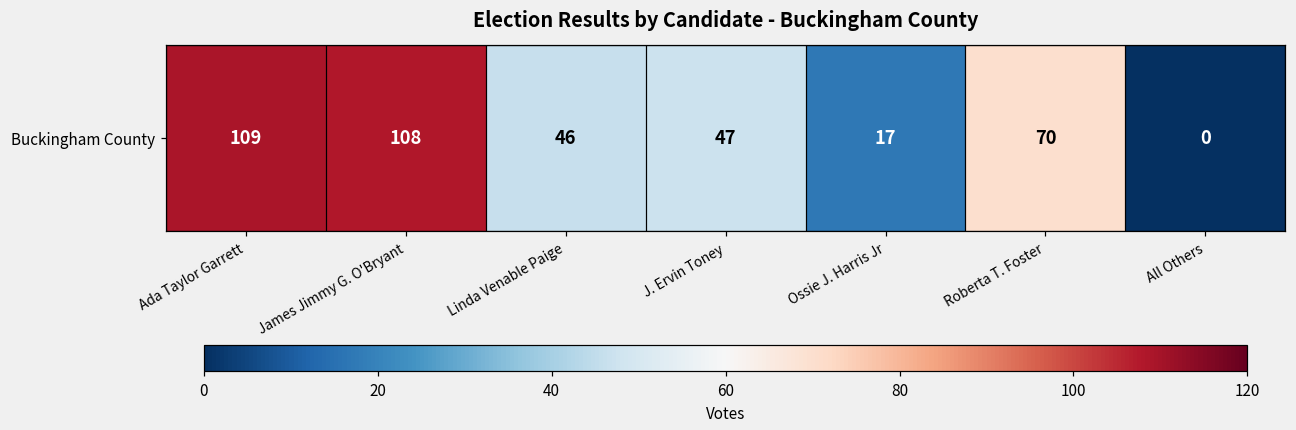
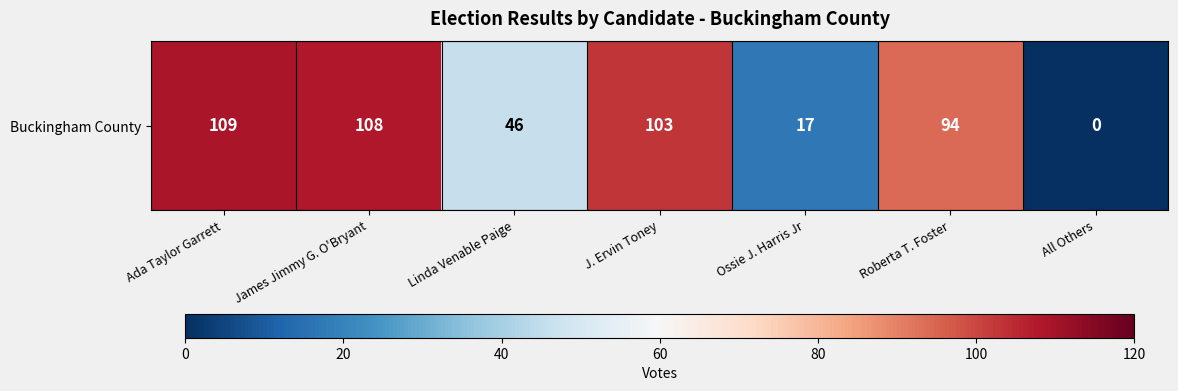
  {
    "Buckingham County": {
      "Ada Taylor Garrett": 109,
      "James Jimmy G. O'Bryant": 108,
      "Linda Venable Paige": 46,
-     "J. Ervin Toney": 47,
+     "J. Ervin Toney": 103,
      "Ossie J. Harris Jr": 17,
-     "Roberta T. Foster": 70,
+     "Roberta T. Foster": 94,
      "All Others": 0
    }
  }
